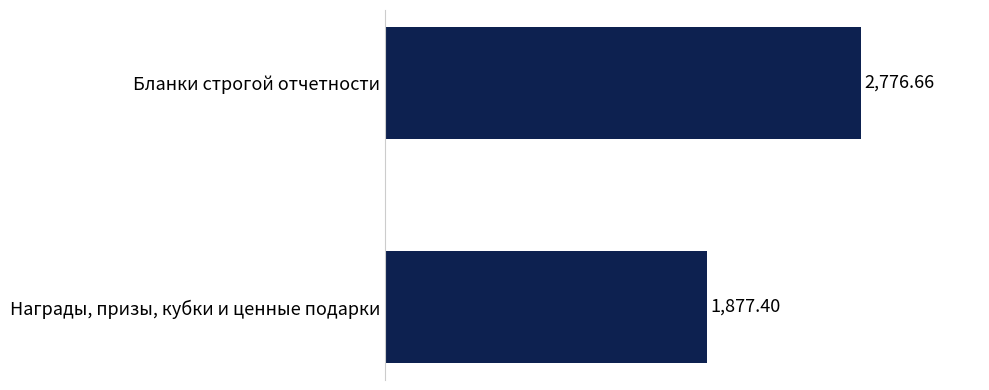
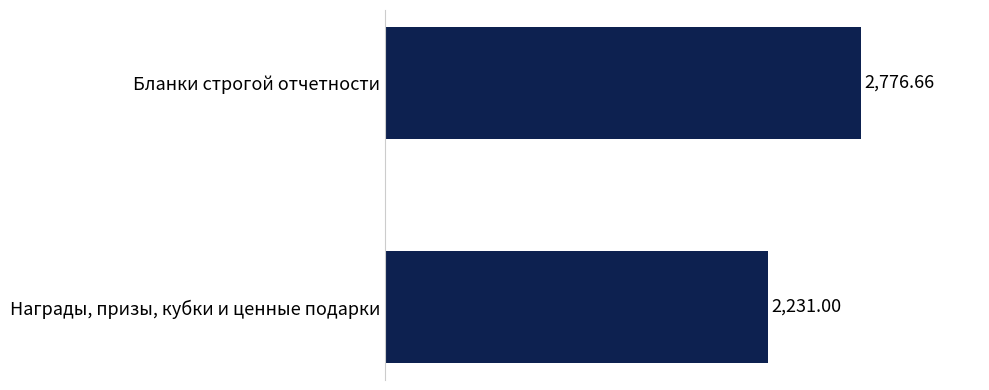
  {
    "Бланки строгой отчетности": "2,776.66",
-   "Награды, призы, кубки и ценные подарки": "1,877.40"
+   "Награды, призы, кубки и ценные подарки": "2,231.00"
  }
